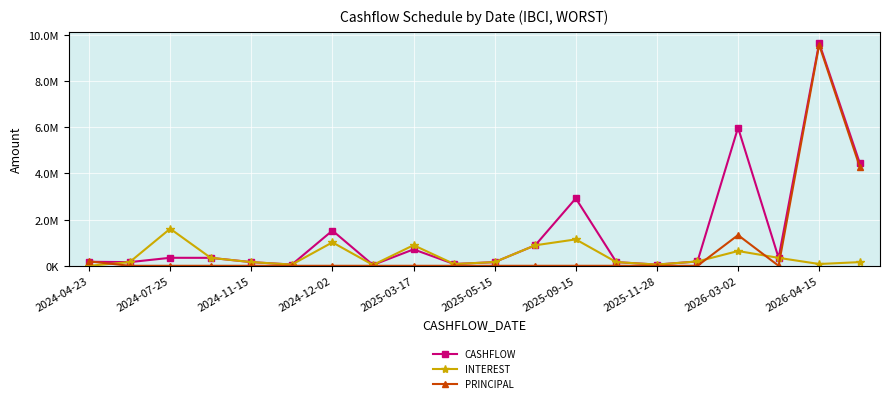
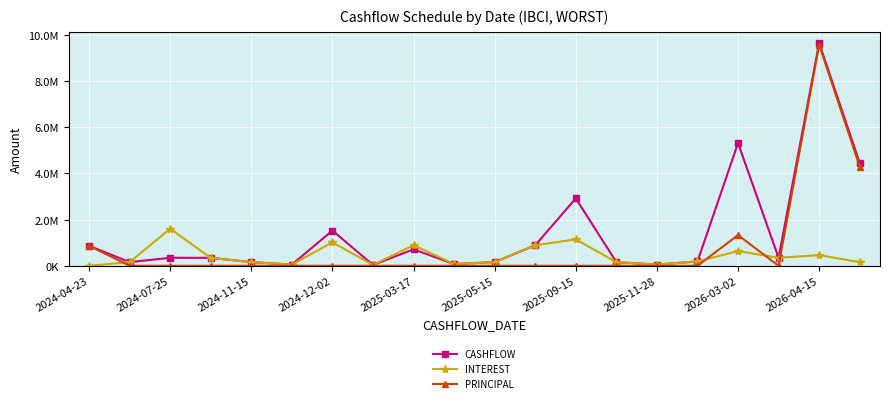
  {
    "CASHFLOW": {
-     "2024-04-23": 200000,
+     "2024-04-23": 900000,
      "2024-07-25": 300000,
      "2024-12-02": 1500000,
      "2025-03-17": 700000,
      "2025-09-15": 2900000,
-     "2026-03-02": 6000000
+     "2026-03-02": 5300000
    },
    "INTEREST": {
      "2024-04-23": 0,
      "2024-07-25": 1600000,
      "2024-12-02": 1000000,
      "2025-03-17": 900000,
      "2025-09-15": 1100000,
      "2026-03-02": 600000,
-     "2026-04-15": 100000
+     "2026-04-15": 500000
    },
    "PRINCIPAL": {
-     "2024-04-23": 200000,
+     "2024-04-23": 900000,
      "2024-07-25": 0,
      "2024-11-15": 0,
      "2024-12-02": 0,
      "2025-03-17": 0,
      "2025-05-15": 0,
      "2025-09-15": 0,
      "2026-03-02": 1300000
    }
  }
